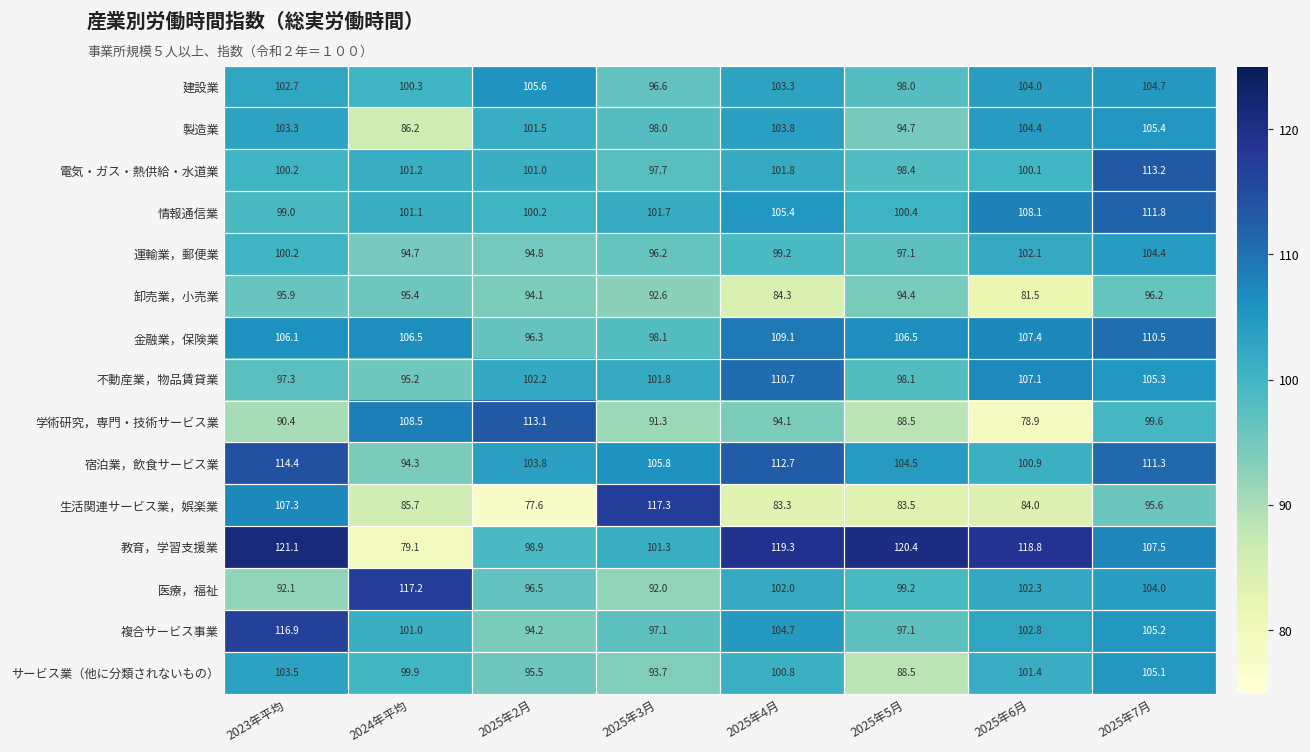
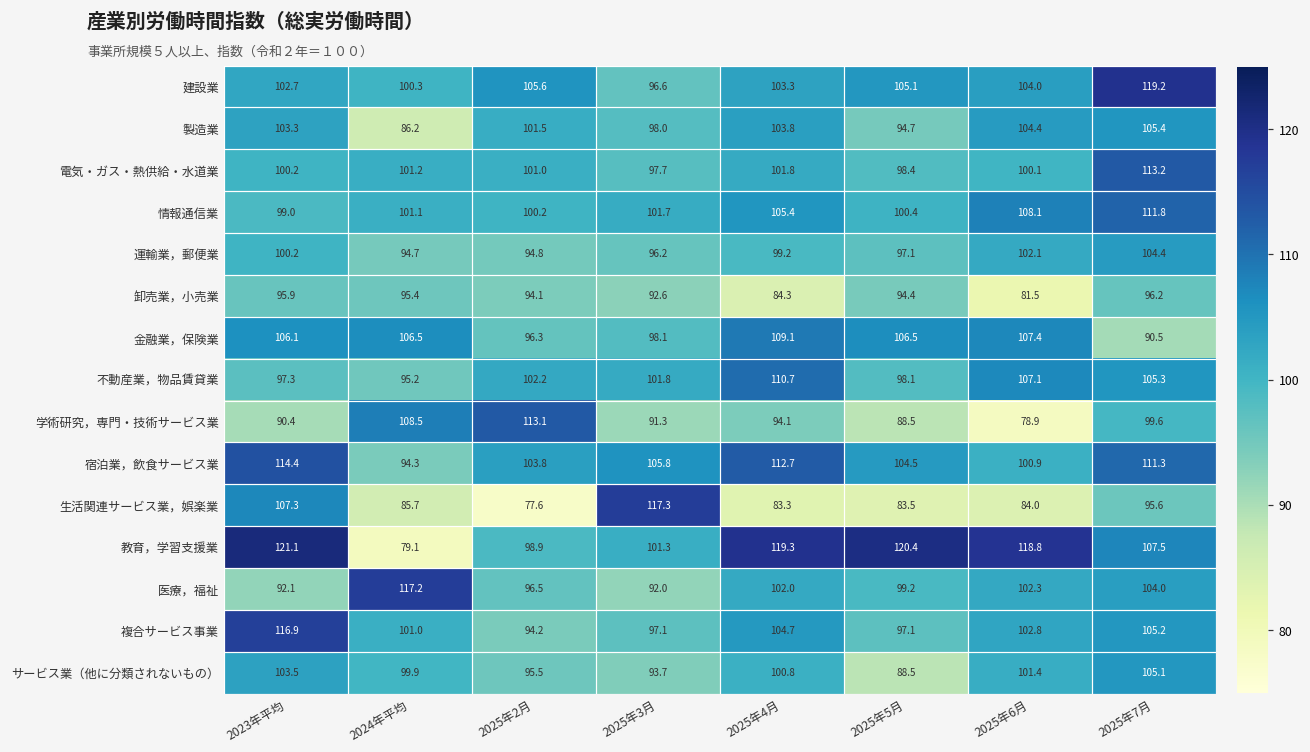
  {
    "建設業": {
      "2023年平均": 102.7,
      "2024年平均": 100.3,
      "2025年2月": 105.6,
      "2025年3月": 96.6,
      "2025年4月": 103.3,
-     "2025年5月": 98.0,
+     "2025年5月": 105.1,
      "2025年6月": 104.0,
-     "2025年7月": 104.7
+     "2025年7月": 119.2
    },
    "製造業": {
      "2023年平均": 103.3,
      "2024年平均": 86.2,
      "2025年2月": 101.5,
      "2025年3月": 98.0,
      "2025年4月": 103.8,
      "2025年5月": 94.7,
      "2025年6月": 104.4,
      "2025年7月": 105.4
    },
    "電気・ガス・熱供給・水道業": {
      "2023年平均": 100.2,
      "2024年平均": 101.2,
      "2025年2月": 101.0,
      "2025年3月": 97.7,
      "2025年4月": 101.8,
      "2025年5月": 98.4,
      "2025年6月": 100.1,
      "2025年7月": 113.2
    },
    "情報通信業": {
      "2023年平均": 99.0,
      "2024年平均": 101.1,
      "2025年2月": 100.2,
      "2025年3月": 101.7,
      "2025年4月": 105.4,
      "2025年5月": 100.4,
      "2025年6月": 108.1,
      "2025年7月": 111.8
    },
    "運輸業，郵便業": {
      "2023年平均": 100.2,
      "2024年平均": 94.7,
      "2025年2月": 94.8,
      "2025年3月": 96.2,
      "2025年4月": 99.2,
      "2025年5月": 97.1,
      "2025年6月": 102.1,
      "2025年7月": 104.4
    },
    "卸売業，小売業": {
      "2023年平均": 95.9,
      "2024年平均": 95.4,
      "2025年2月": 94.1,
      "2025年3月": 92.6,
      "2025年4月": 84.3,
      "2025年5月": 94.4,
      "2025年6月": 81.5,
      "2025年7月": 96.2
    },
    "金融業，保険業": {
      "2023年平均": 106.1,
      "2024年平均": 106.5,
      "2025年2月": 96.3,
      "2025年3月": 98.1,
      "2025年4月": 109.1,
      "2025年5月": 106.5,
      "2025年6月": 107.4,
-     "2025年7月": 110.5
+     "2025年7月": 90.5
    },
    "不動産業，物品賃貸業": {
      "2023年平均": 97.3,
      "2024年平均": 95.2,
      "2025年2月": 102.2,
      "2025年3月": 101.8,
      "2025年4月": 110.7,
      "2025年5月": 98.1,
      "2025年6月": 107.1,
      "2025年7月": 105.3
    },
    "学術研究，専門・技術サービス業": {
      "2023年平均": 90.4,
      "2024年平均": 108.5,
      "2025年2月": 113.1,
      "2025年3月": 91.3,
      "2025年4月": 94.1,
      "2025年5月": 88.5,
      "2025年6月": 78.9,
      "2025年7月": 99.6
    },
    "宿泊業，飲食サービス業": {
      "2023年平均": 114.4,
      "2024年平均": 94.3,
      "2025年2月": 103.8,
      "2025年3月": 105.8,
      "2025年4月": 112.7,
      "2025年5月": 104.5,
      "2025年6月": 100.9,
      "2025年7月": 111.3
    },
    "生活関連サービス業，娯楽業": {
      "2023年平均": 107.3,
      "2024年平均": 85.7,
      "2025年2月": 77.6,
      "2025年3月": 117.3,
      "2025年4月": 83.3,
      "2025年5月": 83.5,
      "2025年6月": 84.0,
      "2025年7月": 95.6
    },
    "教育，学習支援業": {
      "2023年平均": 121.1,
      "2024年平均": 79.1,
      "2025年2月": 98.9,
      "2025年3月": 101.3,
      "2025年4月": 119.3,
      "2025年5月": 120.4,
      "2025年6月": 118.8,
      "2025年7月": 107.5
    },
    "医療，福祉": {
      "2023年平均": 92.1,
      "2024年平均": 117.2,
      "2025年2月": 96.5,
      "2025年3月": 92.0,
      "2025年4月": 102.0,
      "2025年5月": 99.2,
      "2025年6月": 102.3,
      "2025年7月": 104.0
    },
    "複合サービス事業": {
      "2023年平均": 116.9,
      "2024年平均": 101.0,
      "2025年2月": 94.2,
      "2025年3月": 97.1,
      "2025年4月": 104.7,
      "2025年5月": 97.1,
      "2025年6月": 102.8,
      "2025年7月": 105.2
    },
    "サービス業（他に分類されないもの）": {
      "2023年平均": 103.5,
      "2024年平均": 99.9,
      "2025年2月": 95.5,
      "2025年3月": 93.7,
      "2025年4月": 100.8,
      "2025年5月": 88.5,
      "2025年6月": 101.4,
      "2025年7月": 105.1
    }
  }
